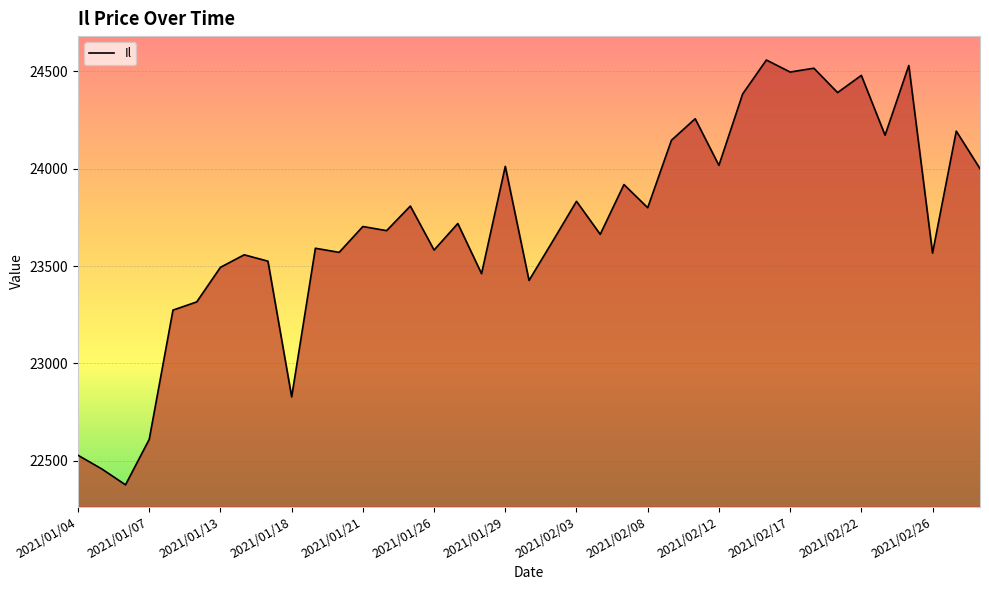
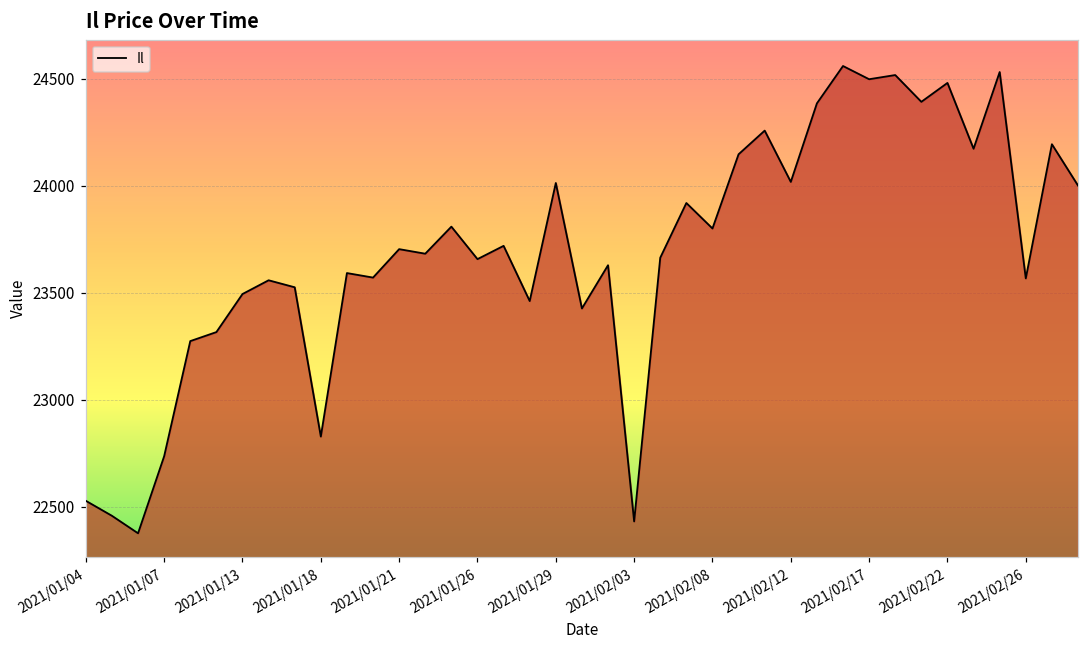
  {
    "2021/01/04": 22530,
-   "2021/01/07": 22610,
+   "2021/01/07": 22740,
    "2021/01/13": 23490,
    "2021/01/18": 22830,
    "2021/01/21": 23700,
-   "2021/01/26": 23580,
+   "2021/01/26": 23660,
    "2021/01/29": 24010,
-   "2021/02/03": 23830,
+   "2021/02/03": 22430,
    "2021/02/08": 23800,
    "2021/02/12": 24020,
    "2021/02/17": 24500,
    "2021/02/22": 24480,
    "2021/02/26": 23570
  }
